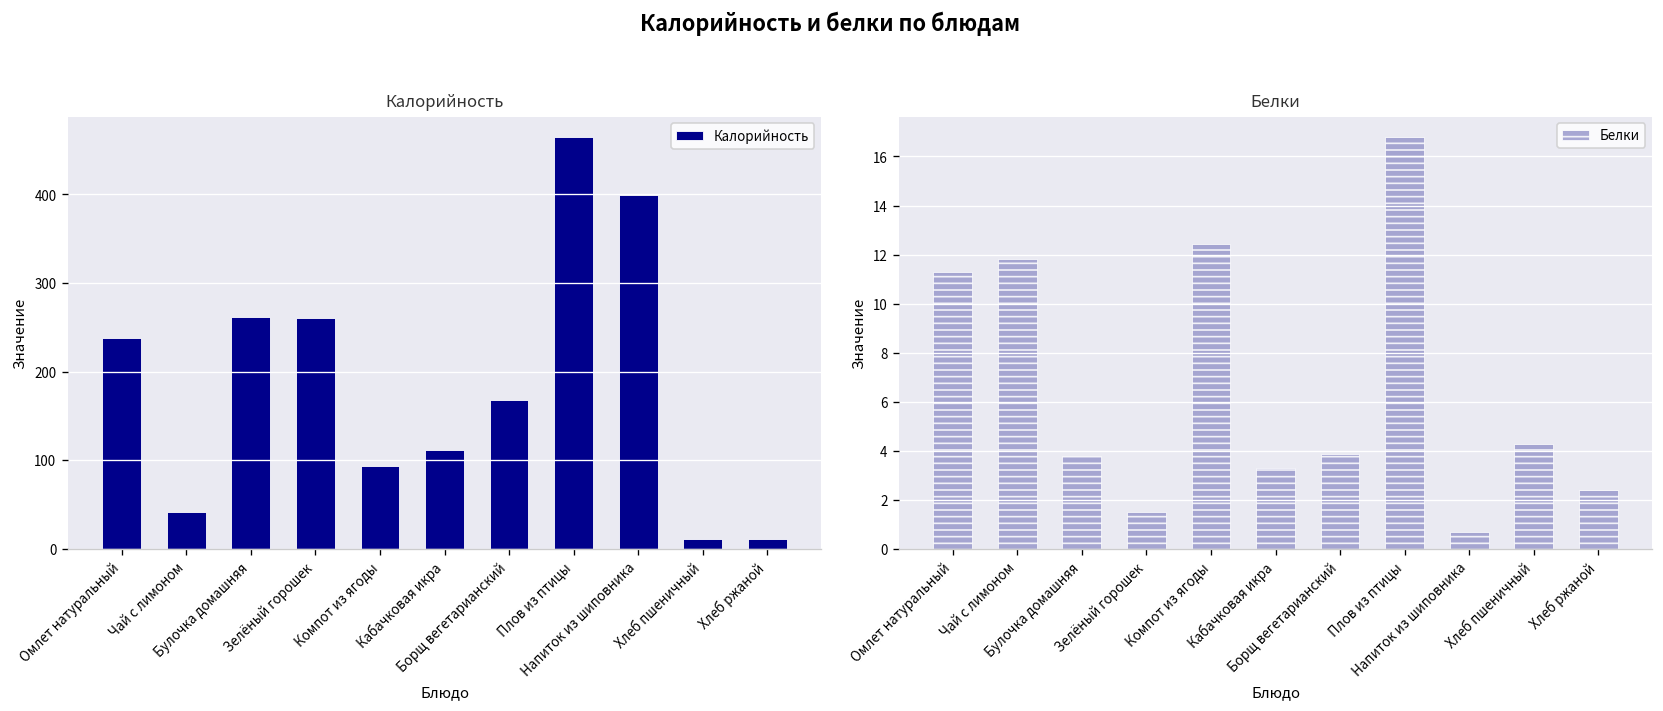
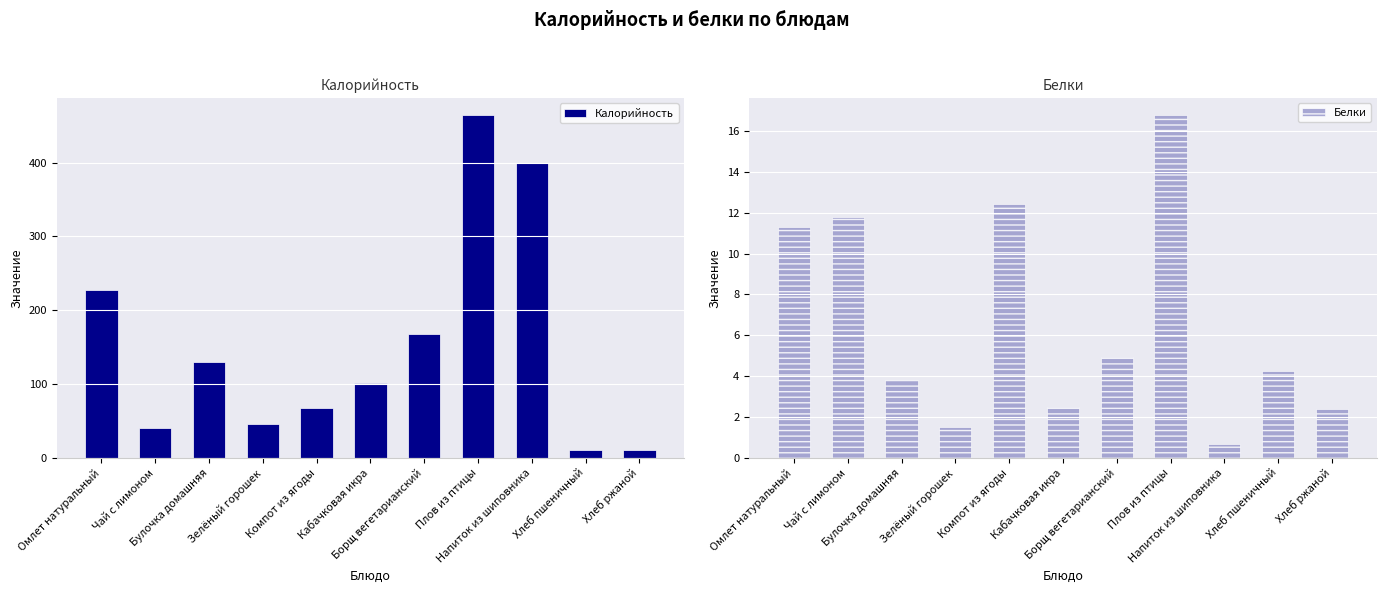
  {
    "Калорийность": {
-     "Омлет натуральный": 240,
+     "Омлет натуральный": 230,
      "Чай с лимоном": 40,
-     "Булочка домашняя": 260,
-     "Зелёный горошек": 260,
-     "Компот из ягоды": 90,
-     "Кабачковая икра": 110,
+     "Булочка домашняя": 130,
+     "Зелёный горошек": 50,
+     "Компот из ягоды": 70,
+     "Кабачковая икра": 100,
      "Борщ вегетарианский": 170,
      "Плов из птицы": 460,
      "Напиток из шиповника": 400,
      "Хлеб пшеничный": 10,
      "Хлеб ржаной": 10
    },
    "Белки": {
      "Омлет натуральный": 11.3,
      "Чай с лимоном": 11.8,
      "Булочка домашняя": 3.8,
      "Зелёный горошек": 1.5,
      "Компот из ягоды": 12.4,
-     "Кабачковая икра": 3.3,
-     "Борщ вегетарианский": 3.9,
+     "Кабачковая икра": 2.5,
+     "Борщ вегетарианский": 5.0,
      "Плов из птицы": 16.8,
      "Напиток из шиповника": 0.7,
      "Хлеб пшеничный": 4.3,
      "Хлеб ржаной": 2.4
    }
  }
